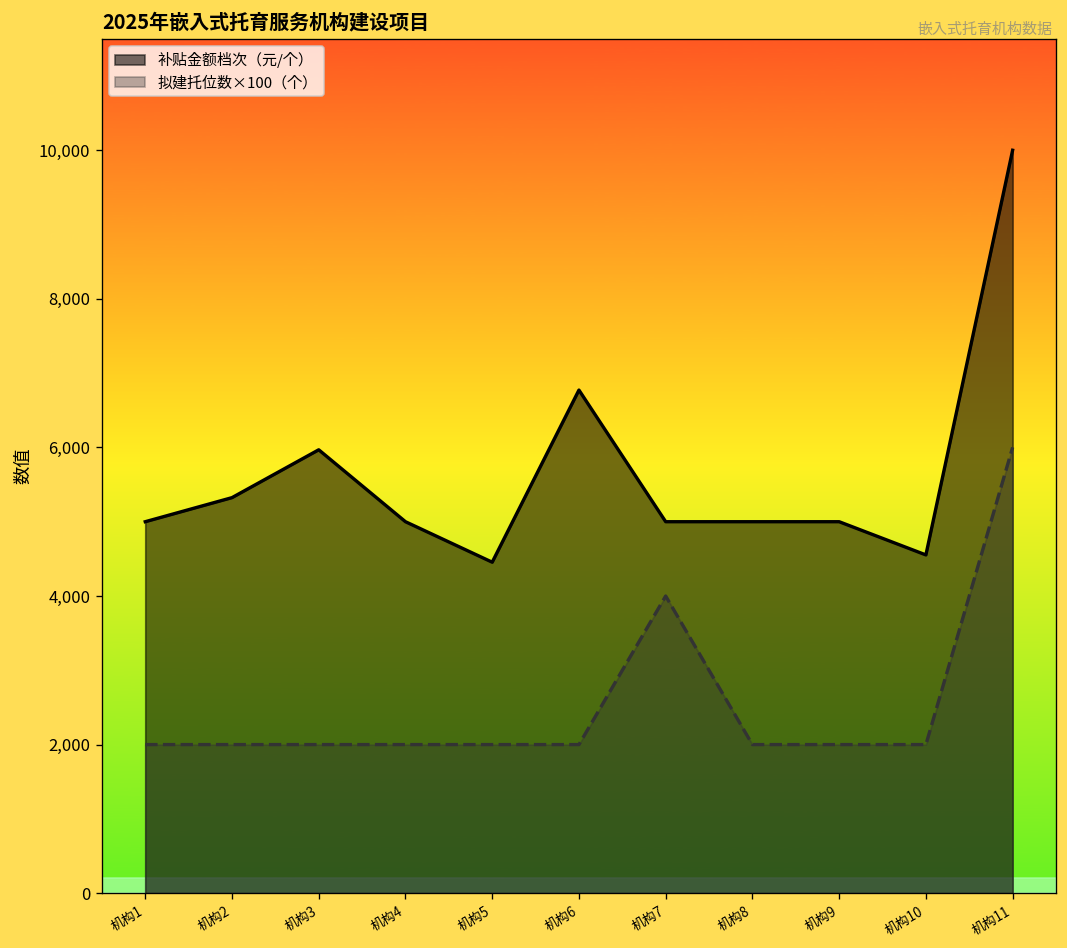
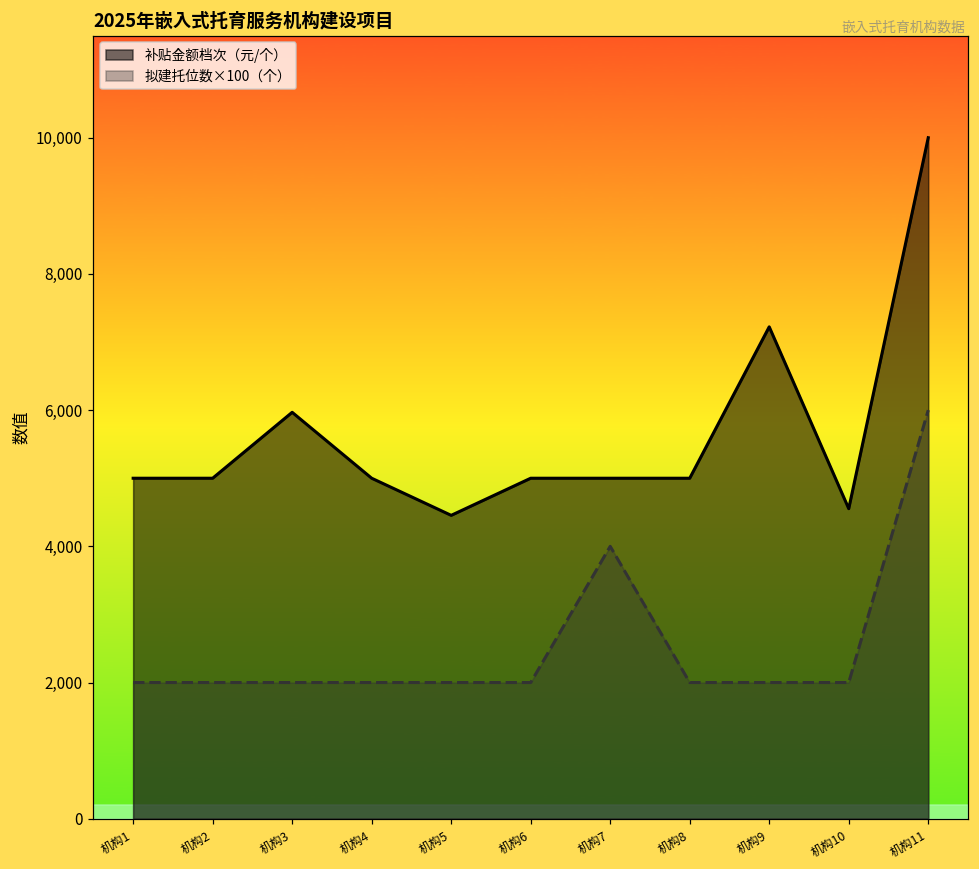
  {
    "补贴金额档次（元/个）": {
      "机构1": "5,000",
-     "机构2": "5,300",
+     "机构2": "5,000",
      "机构3": "6,000",
      "机构4": "5,000",
      "机构5": "4,500",
-     "机构6": "6,800",
+     "机构6": "5,000",
      "机构7": "5,000",
      "机构8": "5,000",
-     "机构9": "5,000",
+     "机构9": "7,200",
      "机构10": "4,600",
      "机构11": "10,000"
    },
    "拟建托位数×100（个）": {
      "机构1": "2,000",
      "机构2": "2,000",
      "机构3": "2,000",
      "机构4": "2,000",
      "机构5": "2,000",
      "机构6": "2,000",
      "机构7": "4,000",
      "机构8": "2,000",
      "机构9": "2,000",
      "机构10": "2,000",
      "机构11": "6,000"
    }
  }
